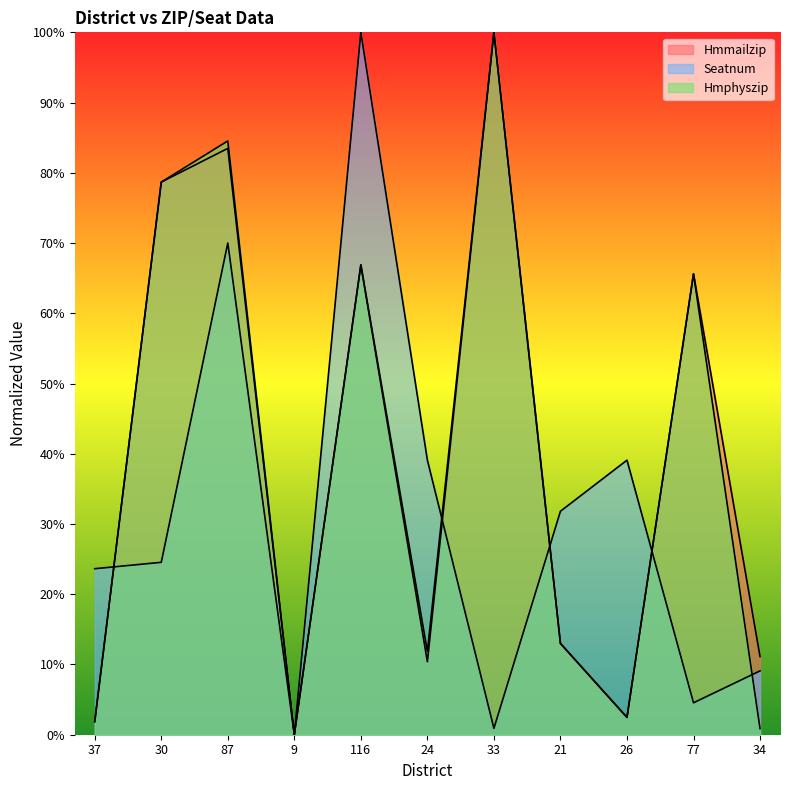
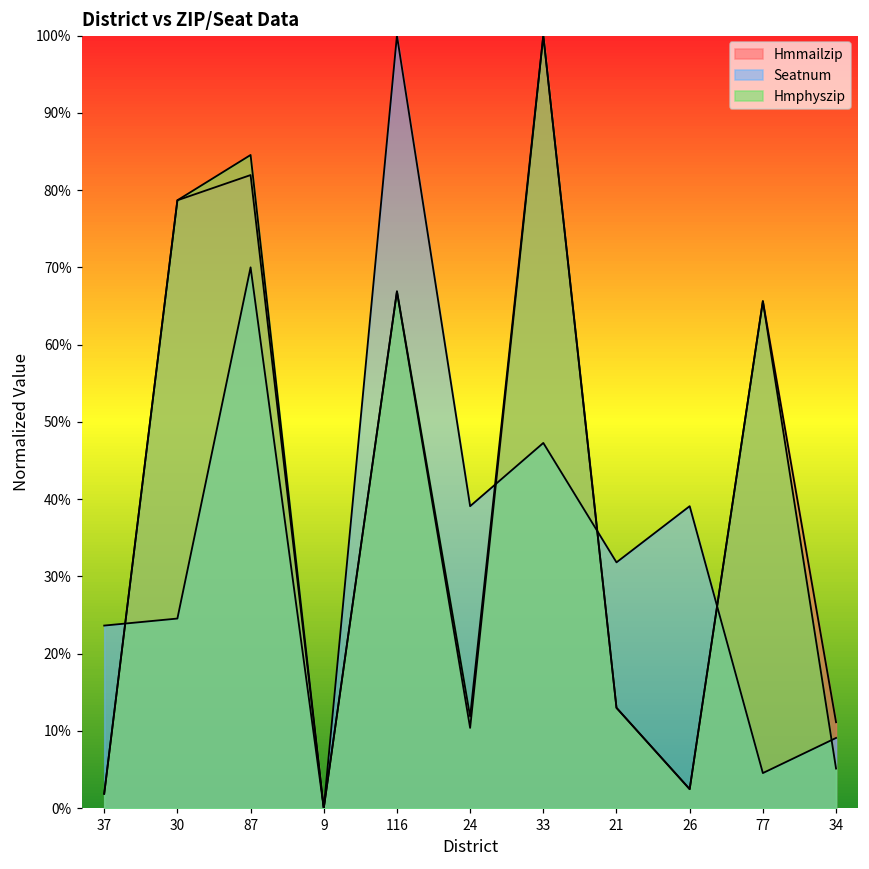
  {
    "Hmmailzip": {
-     "87": "83%",
+     "87": "82%",
      "24": "10%",
      "34": "11%"
    },
    "Seatnum": {
      "37": "24%",
      "30": "25%",
      "87": "70%",
      "116": "100%",
      "24": "39%",
-     "33": "1%",
+     "33": "47%",
      "21": "32%",
      "26": "39%",
      "77": "5%",
      "34": "9%"
    },
    "Hmphyszip": {
      "87": "85%",
      "24": "12%",
-     "34": "1%"
+     "34": "5%"
    }
  }
